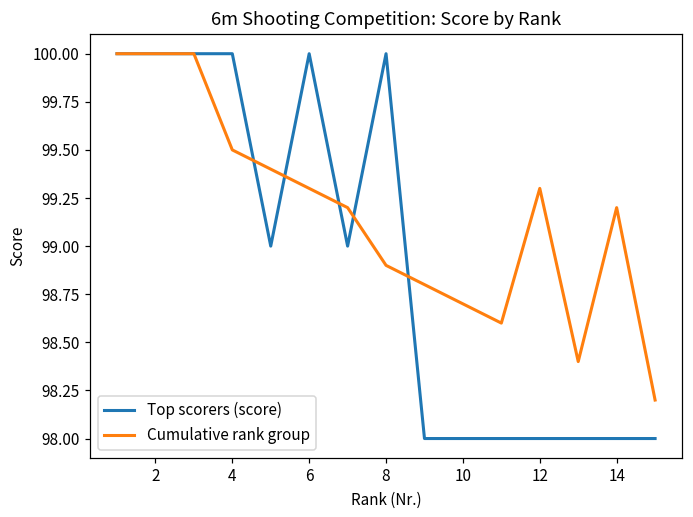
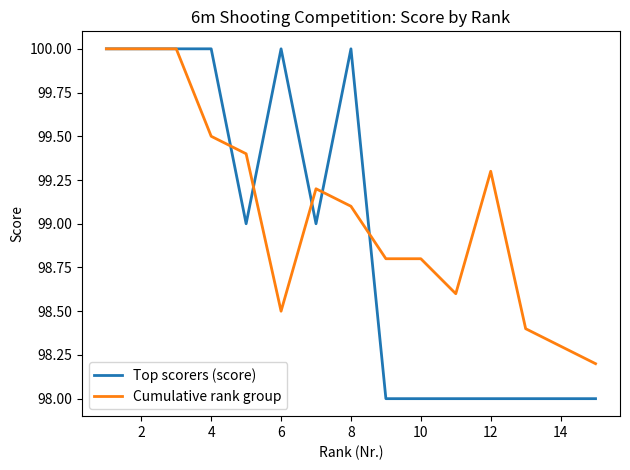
  {
    "Top scorers (score)": {
      "4": 100.0,
      "6": 100.0,
      "8": 100.0,
      "10": 98.0,
      "12": 98.0,
      "14": 98.0
    },
    "Cumulative rank group": {
      "4": 99.5,
-     "6": 99.3,
-     "8": 98.9,
-     "10": 98.7,
+     "6": 98.5,
+     "8": 99.1,
+     "10": 98.8,
      "12": 99.3,
-     "14": 99.2
+     "14": 98.3
    }
  }
